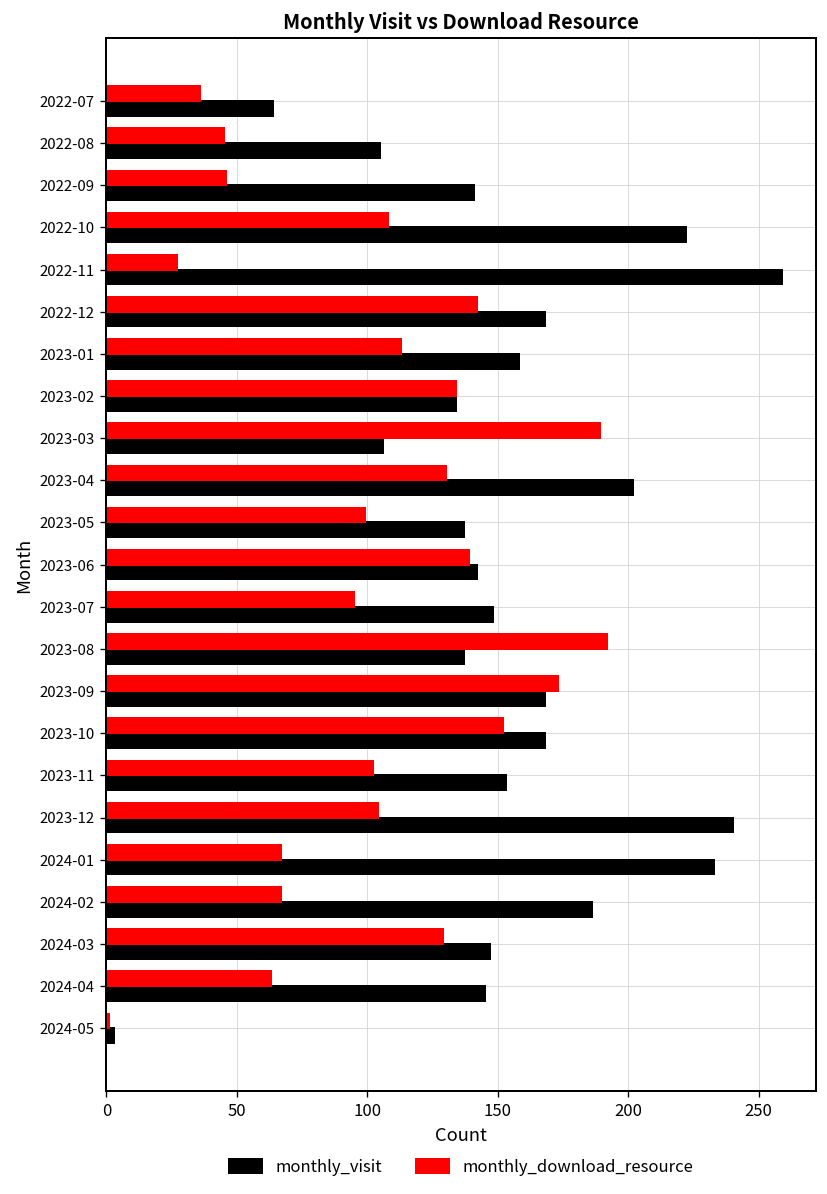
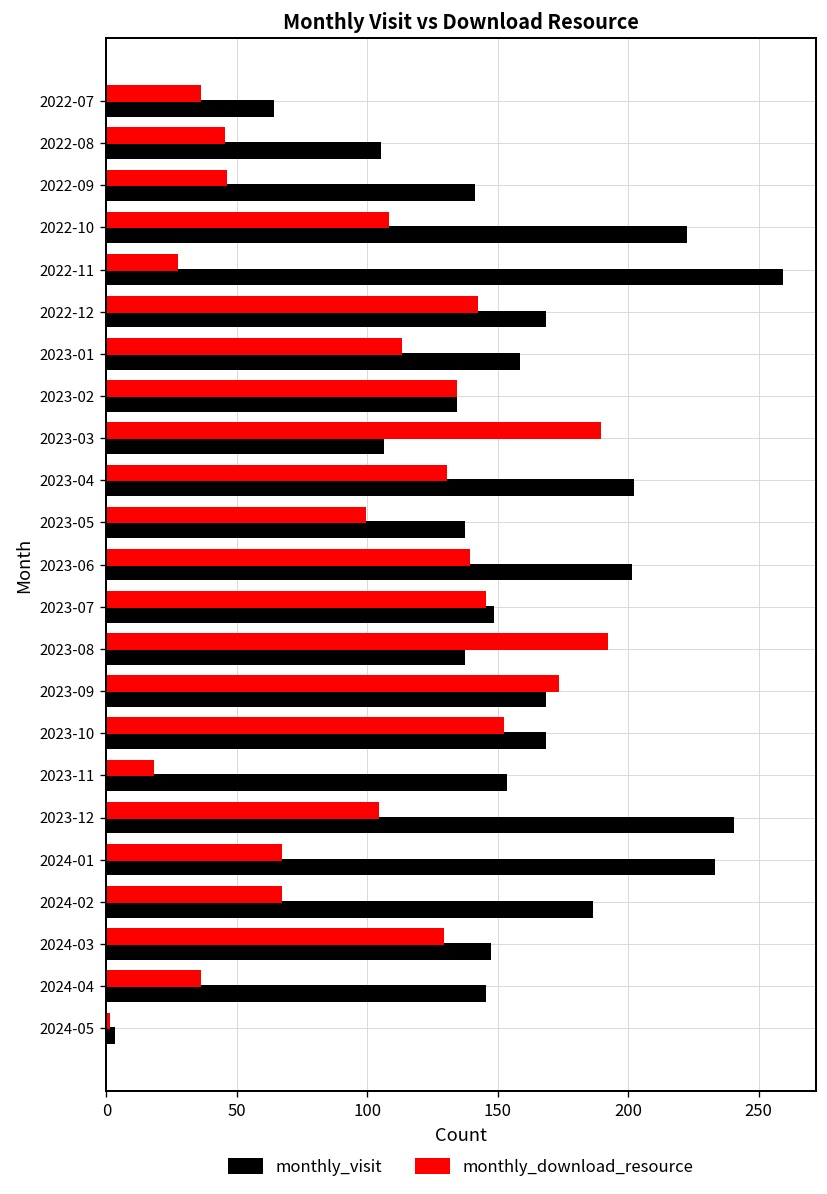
  {
    "monthly_visit": {
      "2022-07": 64,
      "2022-08": 105,
      "2022-09": 141,
      "2022-10": 222,
      "2022-11": 259,
      "2022-12": 168,
      "2023-01": 158,
      "2023-02": 134,
      "2023-03": 106,
      "2023-04": 202,
      "2023-05": 137,
-     "2023-06": 142,
+     "2023-06": 201,
      "2023-07": 148,
      "2023-08": 137,
      "2023-09": 168,
      "2023-10": 168,
      "2023-11": 153,
      "2023-12": 240,
      "2024-01": 233,
      "2024-02": 186,
      "2024-03": 147,
      "2024-04": 145,
      "2024-05": 3
    },
    "monthly_download_resource": {
      "2022-07": 36,
      "2022-08": 45,
      "2022-09": 46,
      "2022-10": 108,
      "2022-11": 27,
      "2022-12": 142,
      "2023-01": 113,
      "2023-02": 134,
      "2023-03": 189,
      "2023-04": 130,
      "2023-05": 99,
      "2023-06": 139,
-     "2023-07": 95,
+     "2023-07": 145,
      "2023-08": 192,
      "2023-09": 173,
      "2023-10": 152,
-     "2023-11": 102,
+     "2023-11": 18,
      "2023-12": 104,
      "2024-01": 67,
      "2024-02": 67,
      "2024-03": 129,
-     "2024-04": 63
+     "2024-04": 36
    }
  }
